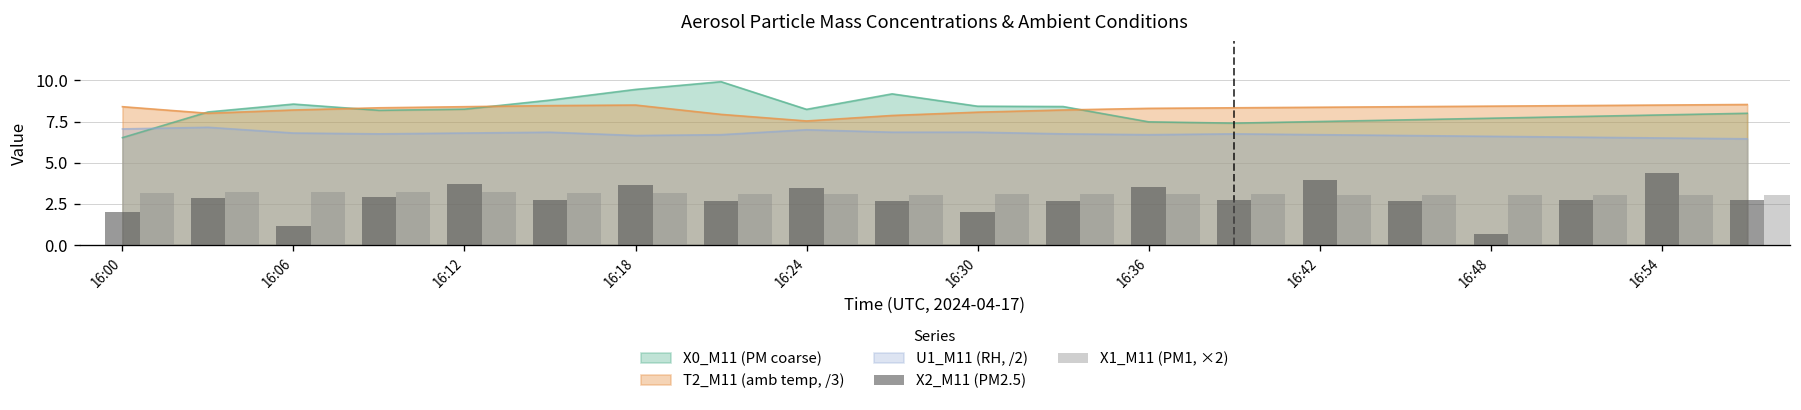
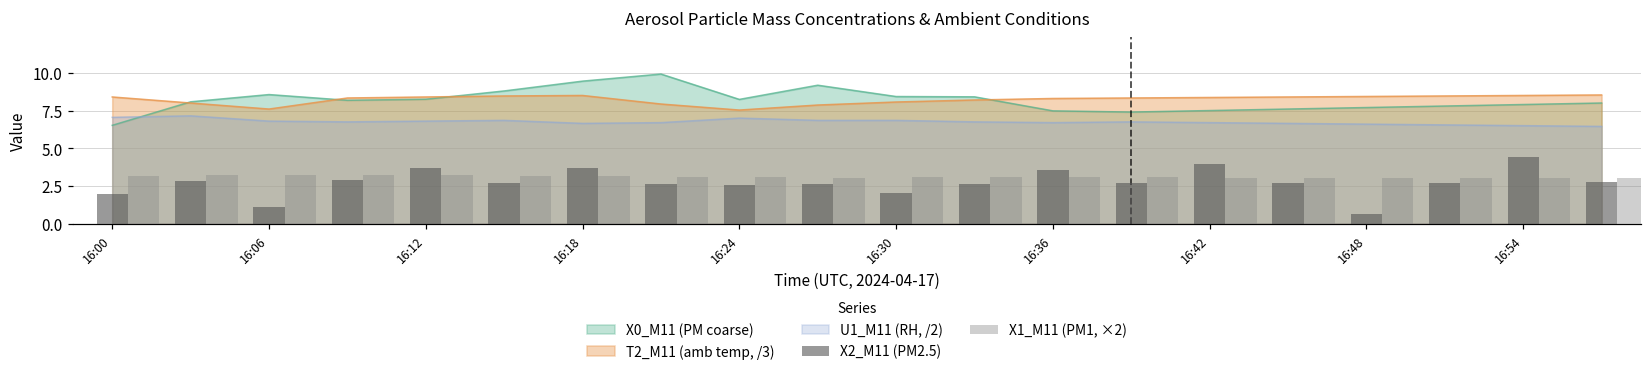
  {
    "X2_M11 (PM2.5)": {
      "16:00": 2.0,
      "16:06": 1.1,
      "16:12": 3.7,
      "16:18": 3.7,
-     "16:24": 3.4,
+     "16:24": 2.6,
      "16:30": 2.0,
      "16:36": 3.5,
      "16:42": 4.0,
      "16:48": 0.6,
      "16:54": 4.4
    },
    "T2_M11 (amb temp, /3)": {
      "16:00": 8.4,
-     "16:06": 8.2,
+     "16:06": 7.6,
      "16:18": 8.5,
      "16:24": 7.5,
      "16:30": 8.1,
      "16:36": 8.3,
      "16:42": 8.4,
      "16:48": 8.4,
      "16:54": 8.5
    },
    "U1_M11 (RH, /2)": {
      "16:00": 7.1,
      "16:06": 6.8,
      "16:12": 6.8,
      "16:18": 6.7,
      "16:24": 7.0,
      "16:30": 6.9,
      "16:36": 6.7,
      "16:42": 6.7,
      "16:48": 6.6,
      "16:54": 6.5
    }
  }
